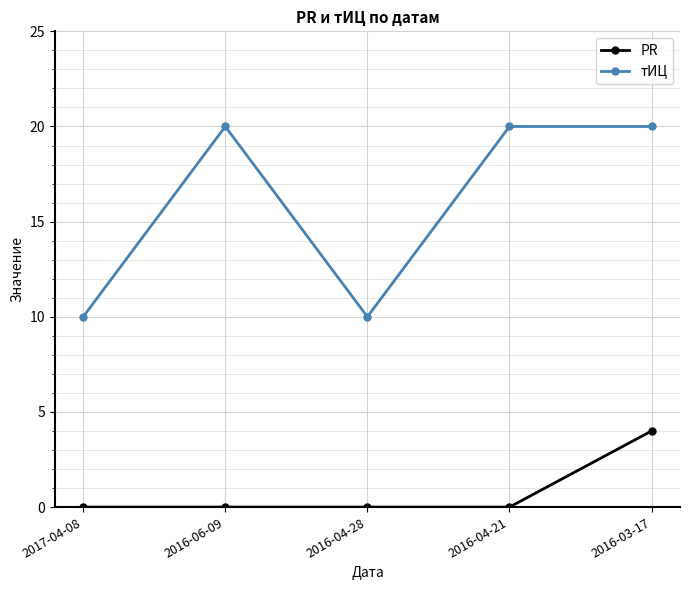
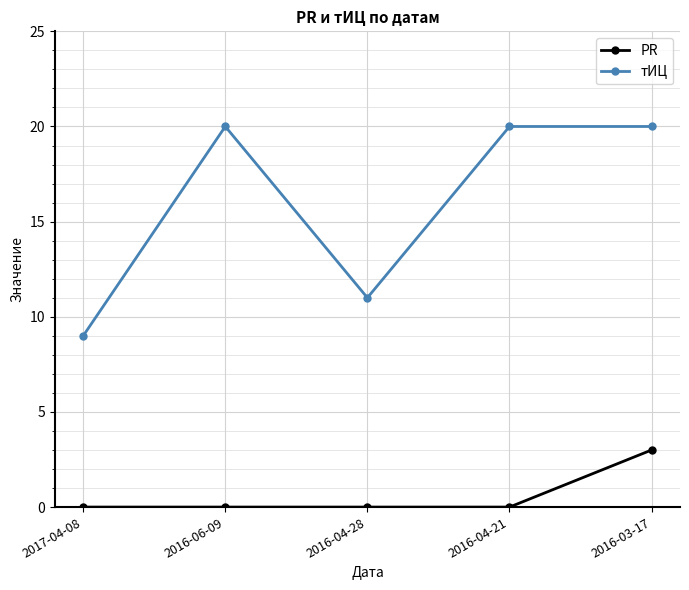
  {
    "PR": {
      "2017-04-08": 0,
      "2016-06-09": 0,
      "2016-04-28": 0,
      "2016-04-21": 0,
-     "2016-03-17": 4
+     "2016-03-17": 3
    },
    "тИЦ": {
-     "2017-04-08": 10,
+     "2017-04-08": 9,
      "2016-06-09": 20,
-     "2016-04-28": 10,
+     "2016-04-28": 11,
      "2016-04-21": 20,
      "2016-03-17": 20
    }
  }
